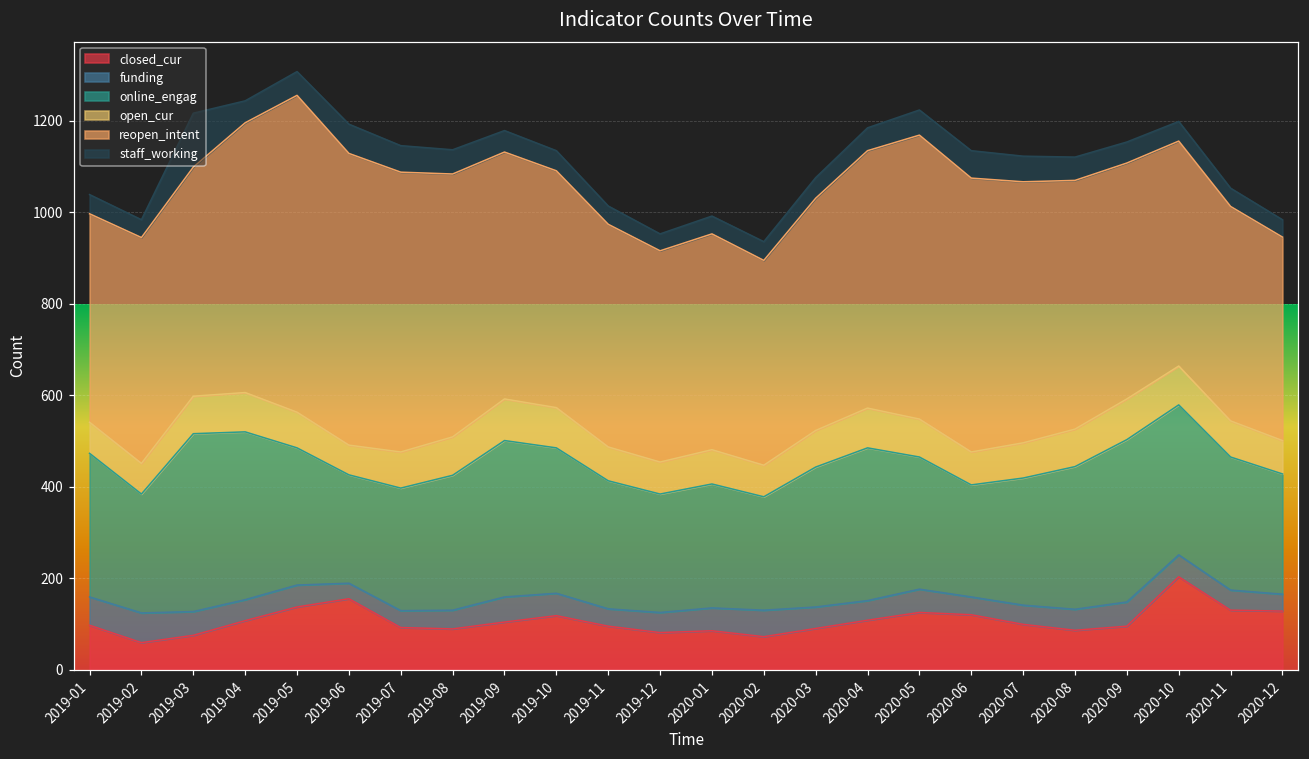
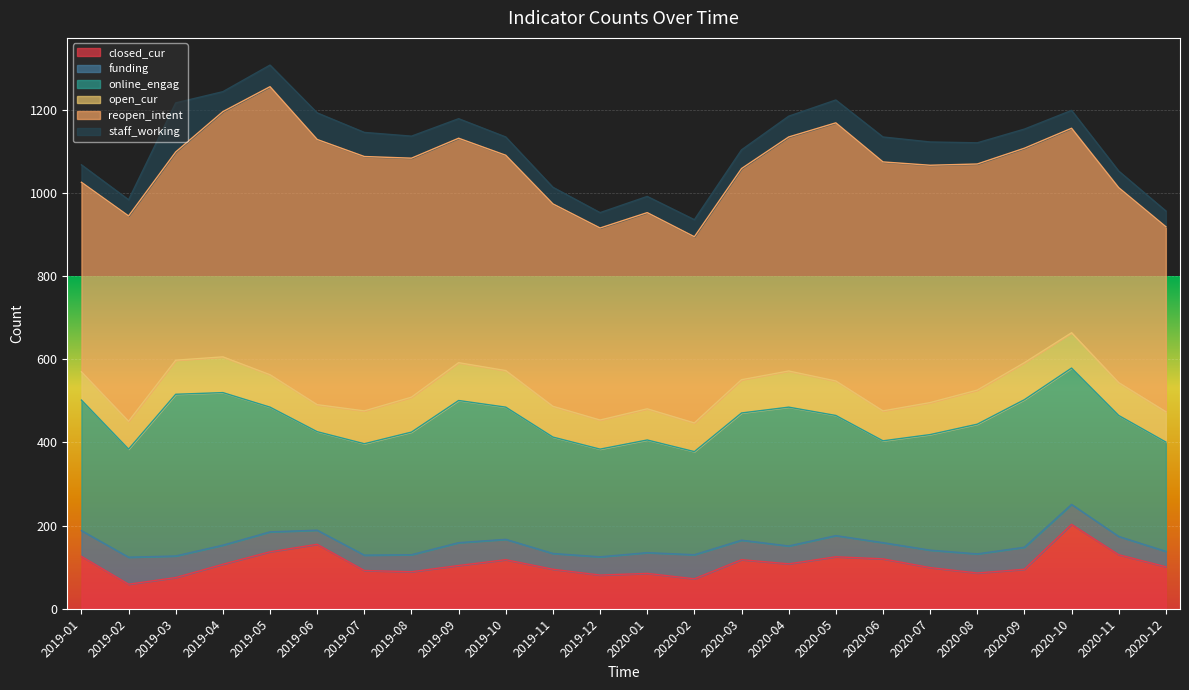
  {
    "closed_cur": {
-     "2019-01": 100,
+     "2019-01": 130,
      "2019-02": 60,
      "2019-03": 80,
      "2019-04": 110,
      "2019-05": 140,
      "2019-06": 160,
      "2019-07": 90,
      "2019-08": 90,
      "2019-09": 100,
      "2019-10": 120,
      "2019-11": 100,
      "2019-12": 80,
      "2020-01": 90,
      "2020-02": 70,
-     "2020-03": 90,
+     "2020-03": 120,
      "2020-04": 110,
      "2020-05": 130,
      "2020-06": 120,
      "2020-07": 100,
      "2020-08": 90,
      "2020-09": 100,
      "2020-10": 200,
      "2020-11": 130,
-     "2020-12": 130
+     "2020-12": 100
    },
    "staff_working": {
      "2019-01": 40,
      "2019-02": 40,
      "2019-04": 50,
      "2019-05": 50,
      "2019-06": 60,
      "2019-07": 60,
      "2019-08": 50,
      "2019-09": 50,
      "2019-10": 40,
      "2019-11": 40,
      "2019-12": 40,
      "2020-01": 40,
      "2020-02": 40,
      "2020-03": 50,
      "2020-04": 50,
      "2020-05": 60,
      "2020-06": 60,
      "2020-07": 60,
      "2020-08": 50,
      "2020-09": 50,
      "2020-10": 40,
      "2020-11": 40,
      "2020-12": 40
    }
  }
